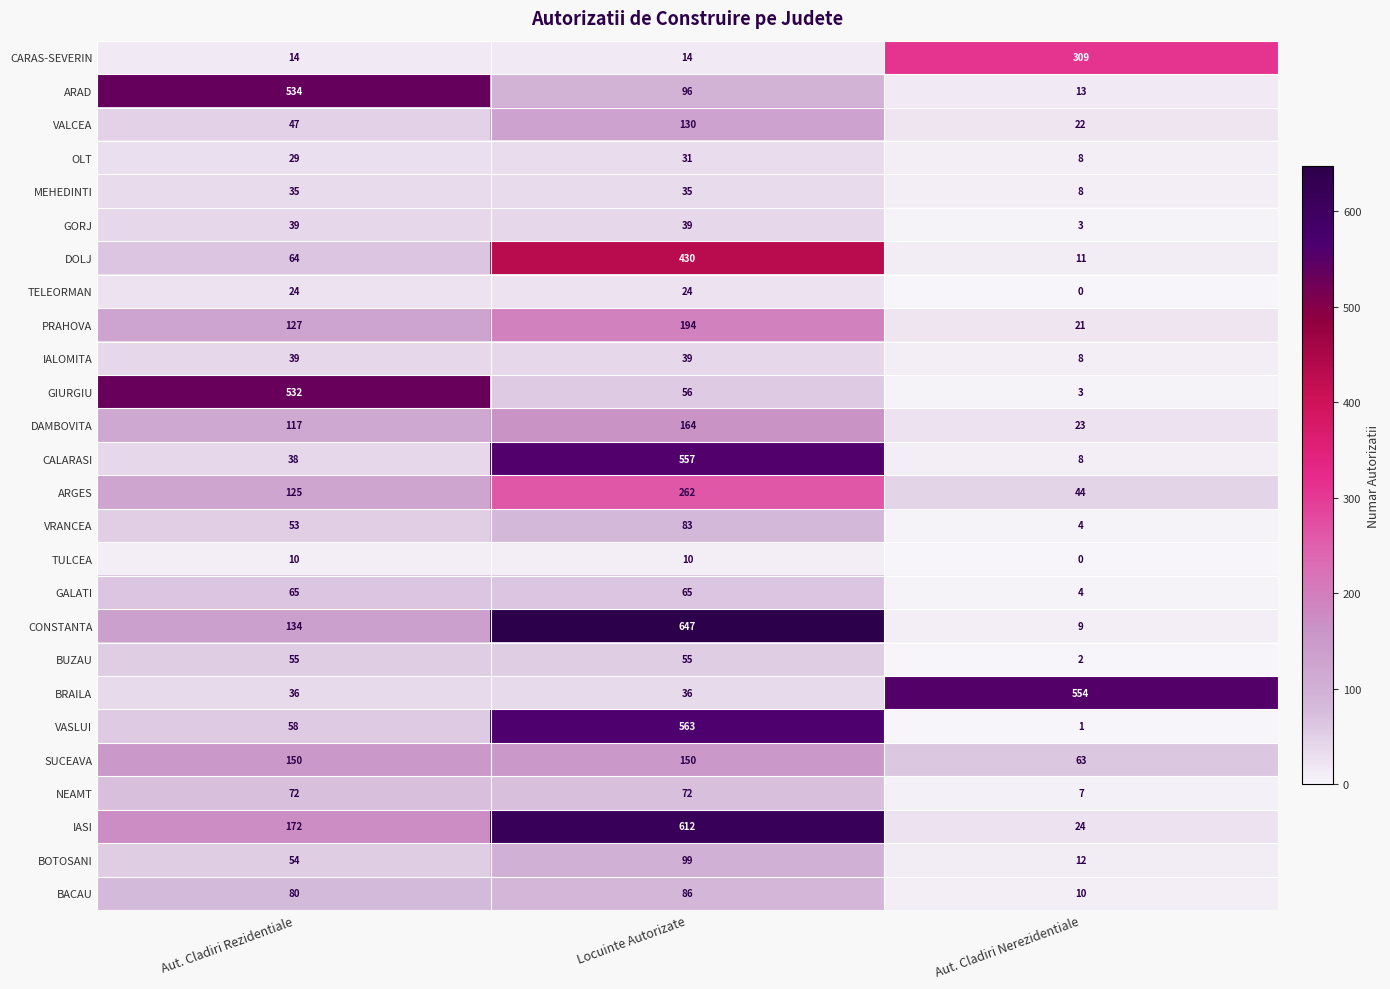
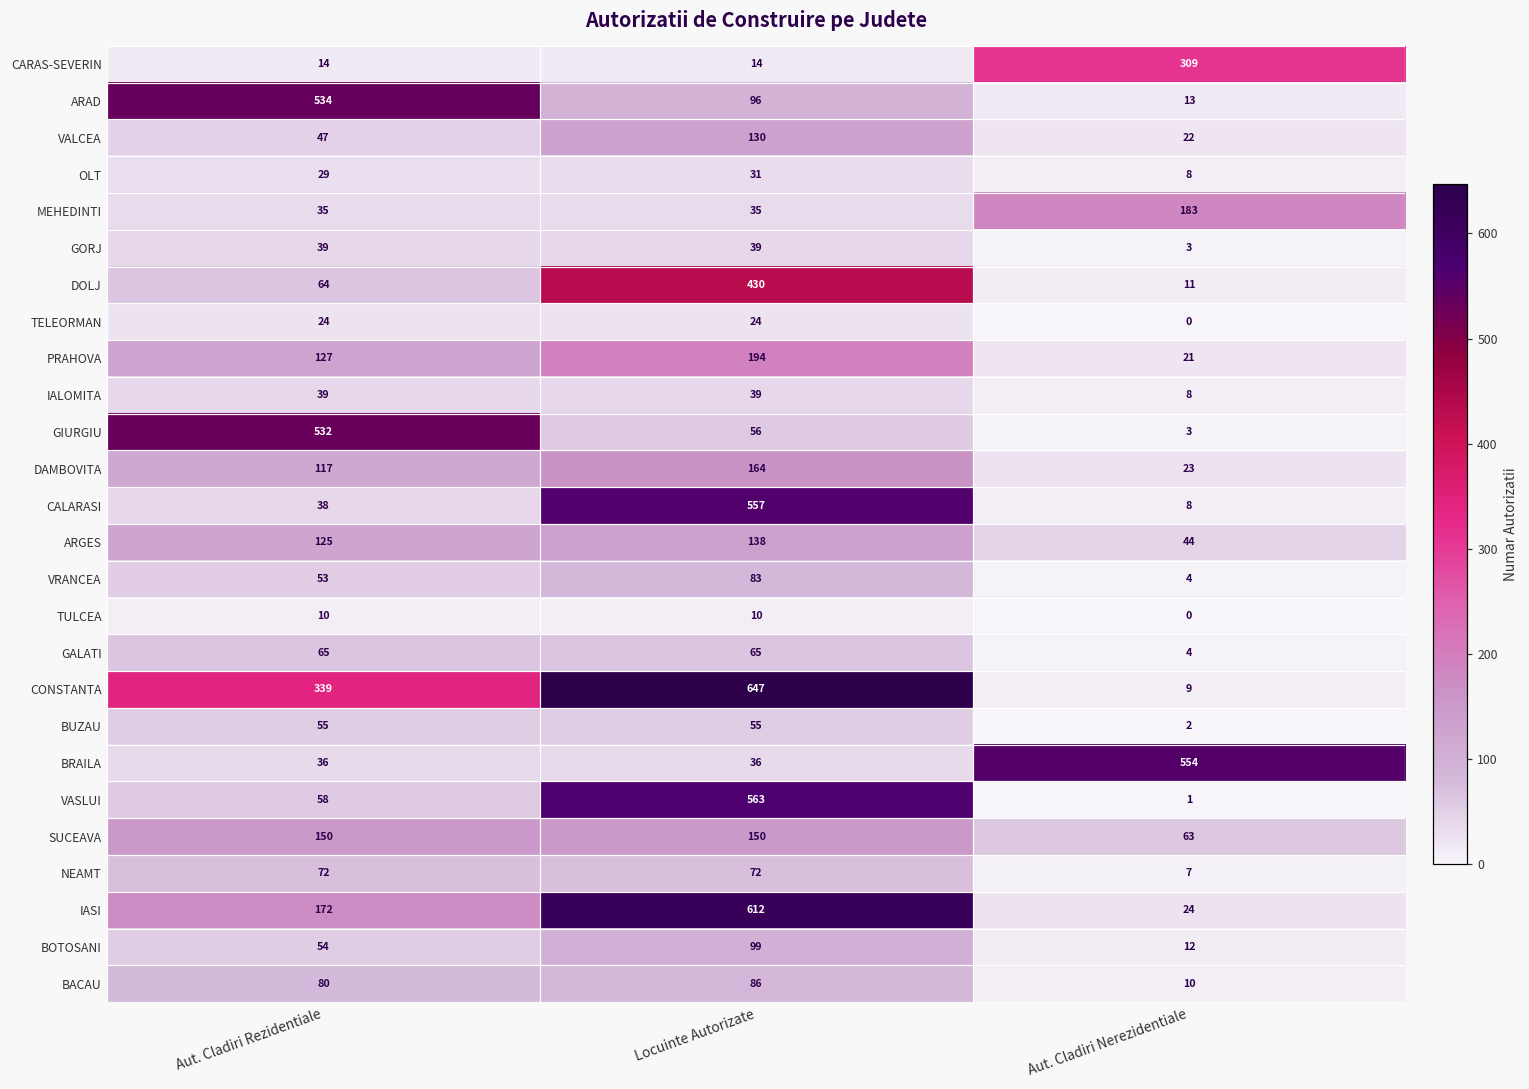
  {
    "CARAS-SEVERIN": {
      "Aut. Cladiri Rezidentiale": 14,
      "Locuinte Autorizate": 14,
      "Aut. Cladiri Nerezidentiale": 309
    },
    "ARAD": {
      "Aut. Cladiri Rezidentiale": 534,
      "Locuinte Autorizate": 96,
      "Aut. Cladiri Nerezidentiale": 13
    },
    "VALCEA": {
      "Aut. Cladiri Rezidentiale": 47,
      "Locuinte Autorizate": 130,
      "Aut. Cladiri Nerezidentiale": 22
    },
    "OLT": {
      "Aut. Cladiri Rezidentiale": 29,
      "Locuinte Autorizate": 31,
      "Aut. Cladiri Nerezidentiale": 8
    },
    "MEHEDINTI": {
      "Aut. Cladiri Rezidentiale": 35,
      "Locuinte Autorizate": 35,
-     "Aut. Cladiri Nerezidentiale": 8
+     "Aut. Cladiri Nerezidentiale": 183
    },
    "GORJ": {
      "Aut. Cladiri Rezidentiale": 39,
      "Locuinte Autorizate": 39,
      "Aut. Cladiri Nerezidentiale": 3
    },
    "DOLJ": {
      "Aut. Cladiri Rezidentiale": 64,
      "Locuinte Autorizate": 430,
      "Aut. Cladiri Nerezidentiale": 11
    },
    "TELEORMAN": {
      "Aut. Cladiri Rezidentiale": 24,
      "Locuinte Autorizate": 24,
      "Aut. Cladiri Nerezidentiale": 0
    },
    "PRAHOVA": {
      "Aut. Cladiri Rezidentiale": 127,
      "Locuinte Autorizate": 194,
      "Aut. Cladiri Nerezidentiale": 21
    },
    "IALOMITA": {
      "Aut. Cladiri Rezidentiale": 39,
      "Locuinte Autorizate": 39,
      "Aut. Cladiri Nerezidentiale": 8
    },
    "GIURGIU": {
      "Aut. Cladiri Rezidentiale": 532,
      "Locuinte Autorizate": 56,
      "Aut. Cladiri Nerezidentiale": 3
    },
    "DAMBOVITA": {
      "Aut. Cladiri Rezidentiale": 117,
      "Locuinte Autorizate": 164,
      "Aut. Cladiri Nerezidentiale": 23
    },
    "CALARASI": {
      "Aut. Cladiri Rezidentiale": 38,
      "Locuinte Autorizate": 557,
      "Aut. Cladiri Nerezidentiale": 8
    },
    "ARGES": {
      "Aut. Cladiri Rezidentiale": 125,
-     "Locuinte Autorizate": 262,
+     "Locuinte Autorizate": 138,
      "Aut. Cladiri Nerezidentiale": 44
    },
    "VRANCEA": {
      "Aut. Cladiri Rezidentiale": 53,
      "Locuinte Autorizate": 83,
      "Aut. Cladiri Nerezidentiale": 4
    },
    "TULCEA": {
      "Aut. Cladiri Rezidentiale": 10,
      "Locuinte Autorizate": 10,
      "Aut. Cladiri Nerezidentiale": 0
    },
    "GALATI": {
      "Aut. Cladiri Rezidentiale": 65,
      "Locuinte Autorizate": 65,
      "Aut. Cladiri Nerezidentiale": 4
    },
    "CONSTANTA": {
-     "Aut. Cladiri Rezidentiale": 134,
+     "Aut. Cladiri Rezidentiale": 339,
      "Locuinte Autorizate": 647,
      "Aut. Cladiri Nerezidentiale": 9
    },
    "BUZAU": {
      "Aut. Cladiri Rezidentiale": 55,
      "Locuinte Autorizate": 55,
      "Aut. Cladiri Nerezidentiale": 2
    },
    "BRAILA": {
      "Aut. Cladiri Rezidentiale": 36,
      "Locuinte Autorizate": 36,
      "Aut. Cladiri Nerezidentiale": 554
    },
    "VASLUI": {
      "Aut. Cladiri Rezidentiale": 58,
      "Locuinte Autorizate": 563,
      "Aut. Cladiri Nerezidentiale": 1
    },
    "SUCEAVA": {
      "Aut. Cladiri Rezidentiale": 150,
      "Locuinte Autorizate": 150,
      "Aut. Cladiri Nerezidentiale": 63
    },
    "NEAMT": {
      "Aut. Cladiri Rezidentiale": 72,
      "Locuinte Autorizate": 72,
      "Aut. Cladiri Nerezidentiale": 7
    },
    "IASI": {
      "Aut. Cladiri Rezidentiale": 172,
      "Locuinte Autorizate": 612,
      "Aut. Cladiri Nerezidentiale": 24
    },
    "BOTOSANI": {
      "Aut. Cladiri Rezidentiale": 54,
      "Locuinte Autorizate": 99,
      "Aut. Cladiri Nerezidentiale": 12
    },
    "BACAU": {
      "Aut. Cladiri Rezidentiale": 80,
      "Locuinte Autorizate": 86,
      "Aut. Cladiri Nerezidentiale": 10
    }
  }
